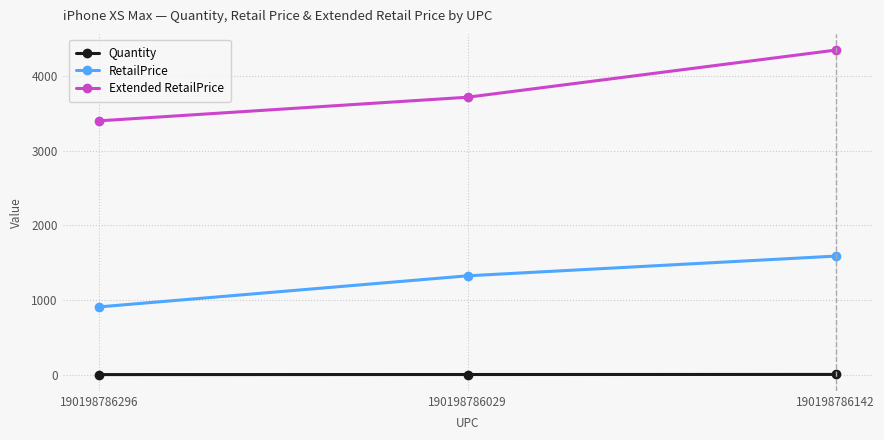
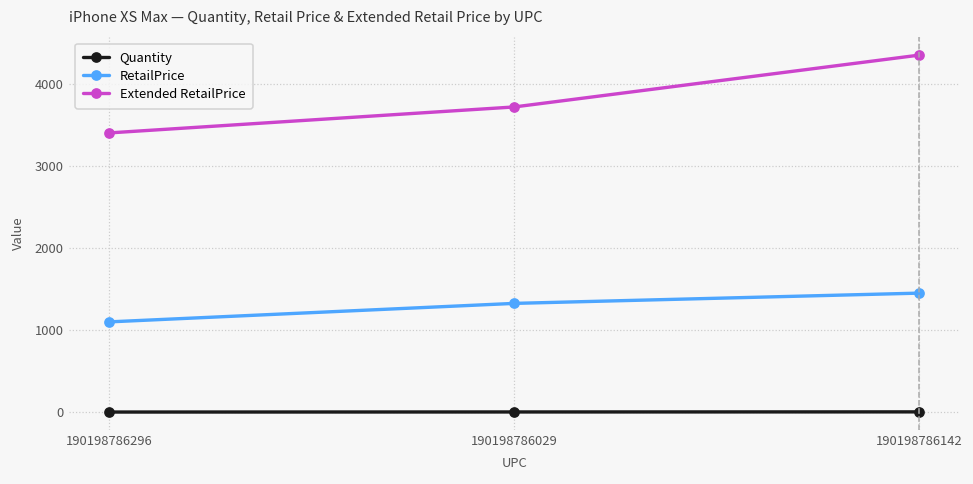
  {
    "Quantity": {
      "190198786296": 0,
      "190198786029": 0,
      "190198786142": 0
    },
    "RetailPrice": {
-     "190198786296": 900,
+     "190198786296": 1100,
      "190198786029": 1300,
-     "190198786142": 1600
+     "190198786142": 1400
    },
    "Extended RetailPrice": {
      "190198786296": 3400,
      "190198786029": 3700,
      "190198786142": 4300
    }
  }
